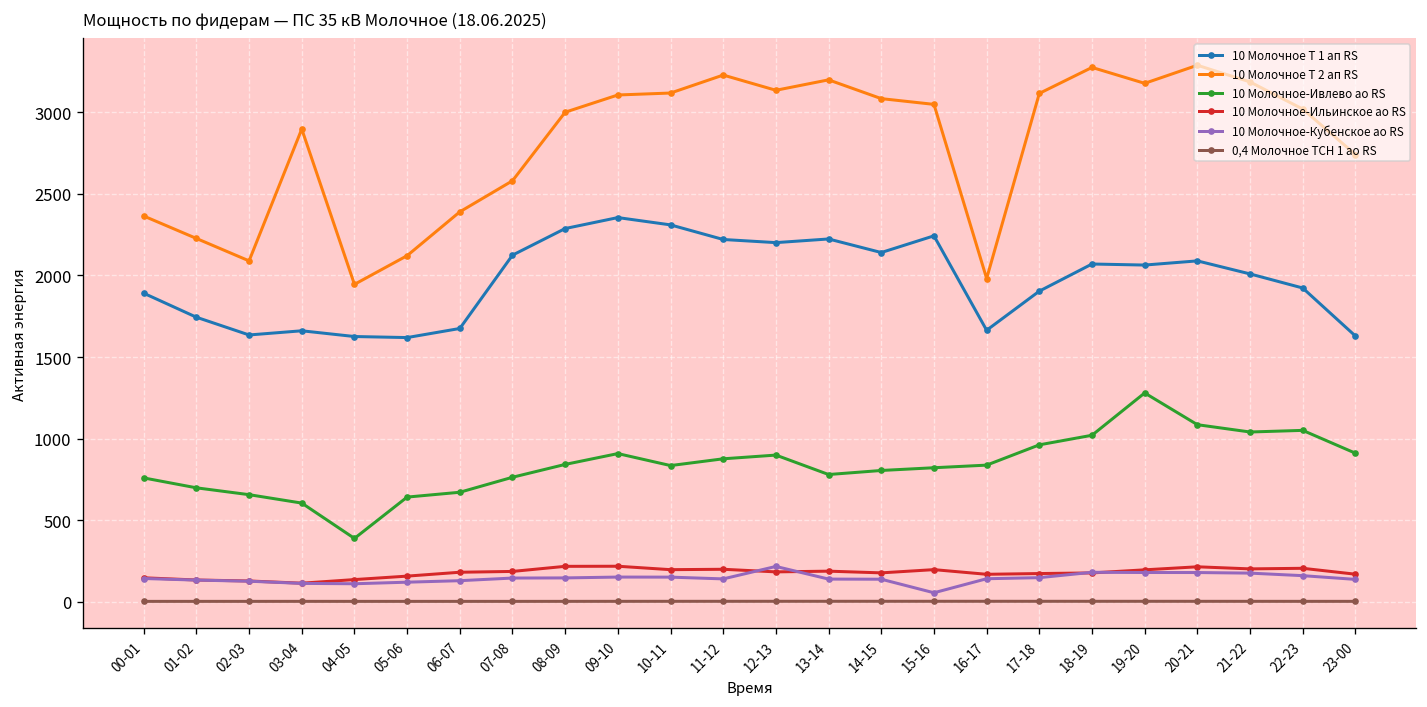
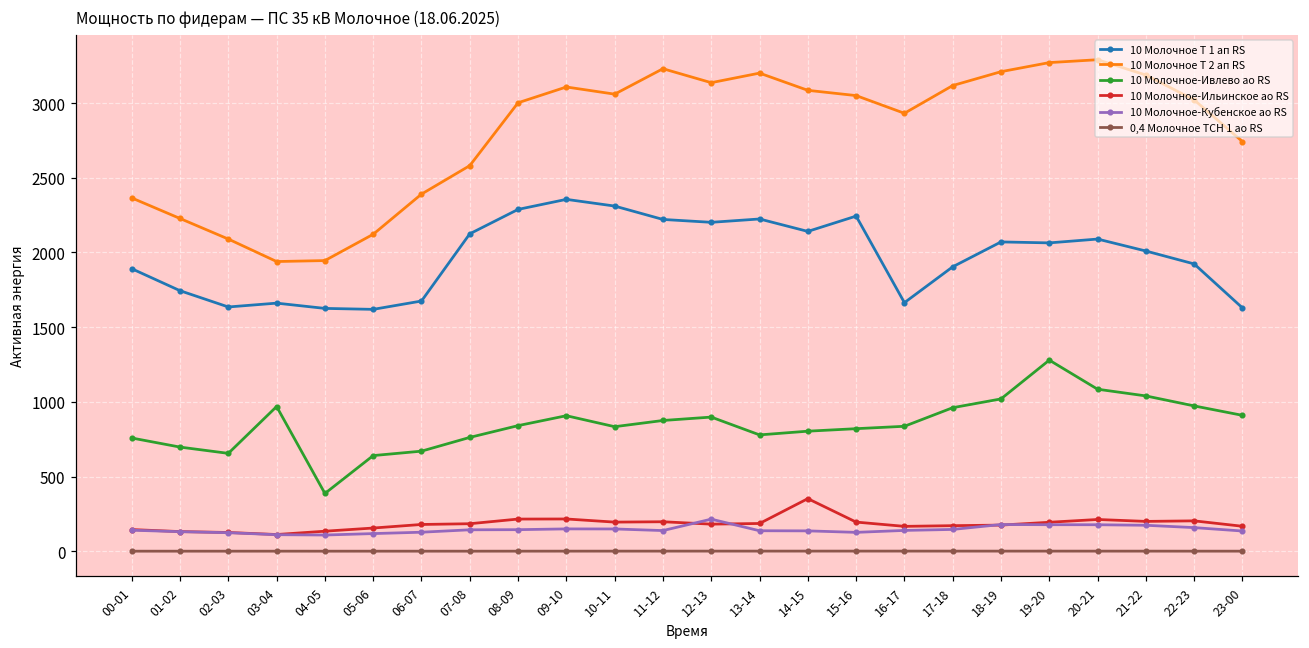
  {
    "10 Молочное Т 1 ап RS": {
      "00-01": 1890,
      "01-02": 1740,
      "02-03": 1640,
      "03-04": 1660,
      "04-05": 1630,
      "05-06": 1620,
      "06-07": 1680,
      "07-08": 2120,
      "08-09": 2290,
      "09-10": 2360,
      "10-11": 2310,
      "11-12": 2220,
      "12-13": 2200,
      "13-14": 2220,
      "14-15": 2140,
      "15-16": 2240,
      "16-17": 1660,
      "17-18": 1900,
      "18-19": 2070,
      "19-20": 2060,
      "20-21": 2090,
      "21-22": 2010,
      "22-23": 1920,
      "23-00": 1630
    },
    "10 Молочное Т 2 ап RS": {
      "00-01": 2360,
      "01-02": 2230,
      "02-03": 2090,
-     "03-04": 2900,
+     "03-04": 1940,
      "04-05": 1950,
      "05-06": 2120,
      "06-07": 2390,
      "07-08": 2580,
      "08-09": 3000,
      "09-10": 3110,
-     "10-11": 3120,
+     "10-11": 3060,
      "11-12": 3230,
      "12-13": 3140,
      "13-14": 3200,
      "14-15": 3080,
      "15-16": 3050,
-     "16-17": 1980,
+     "16-17": 2930,
      "17-18": 3120,
-     "18-19": 3280,
-     "19-20": 3180
+     "18-19": 3210,
+     "19-20": 3270
    },
    "10 Молочное-Ивлево ао RS": {
      "00-01": 760,
      "01-02": 700,
      "02-03": 660,
-     "03-04": 600,
+     "03-04": 970,
      "04-05": 390,
      "05-06": 640,
      "06-07": 670,
      "07-08": 760,
      "08-09": 840,
      "09-10": 910,
      "10-11": 830,
      "11-12": 880,
      "12-13": 900,
      "13-14": 780,
      "14-15": 800,
      "15-16": 820,
      "16-17": 840,
      "17-18": 960,
      "18-19": 1020,
      "19-20": 1280,
      "20-21": 1080,
      "21-22": 1040,
-     "22-23": 1050,
+     "22-23": 970,
      "23-00": 910
    },
    "10 Молочное-Ильинское ао RS": {
      "04-05": 130,
      "05-06": 160,
      "06-07": 180,
      "07-08": 180,
      "08-09": 220,
      "09-10": 220,
      "10-11": 200,
      "11-12": 200,
      "12-13": 180,
      "13-14": 190,
-     "14-15": 180,
+     "14-15": 350,
      "15-16": 200,
      "16-17": 170,
      "17-18": 170,
      "20-21": 210,
      "21-22": 200,
      "22-23": 200,
      "23-00": 170
    },
    "10 Молочное-Кубенское ао RS": {
      "04-05": 110,
      "05-06": 120,
      "06-07": 130,
      "07-08": 140,
      "08-09": 150,
      "09-10": 150,
      "10-11": 150,
      "11-12": 140,
      "12-13": 220,
      "13-14": 140,
      "14-15": 140,
-     "15-16": 50,
+     "15-16": 130,
      "16-17": 140,
      "17-18": 150,
      "20-21": 180,
      "21-22": 170,
      "22-23": 160,
      "23-00": 140
    },
    "0,4 Молочное ТСН 1 ао RS": {
      "00-01": 0,
      "01-02": 0,
      "02-03": 0,
      "03-04": 0,
      "04-05": 0,
      "05-06": 0,
      "06-07": 0,
      "07-08": 0,
      "08-09": 0,
      "09-10": 0,
      "10-11": 0,
      "11-12": 0,
      "12-13": 0,
      "13-14": 0,
      "14-15": 0,
      "15-16": 0,
      "16-17": 0,
      "17-18": 0,
      "18-19": 0,
      "19-20": 0,
      "20-21": 0,
      "21-22": 0,
      "22-23": 0,
      "23-00": 0
    }
  }
